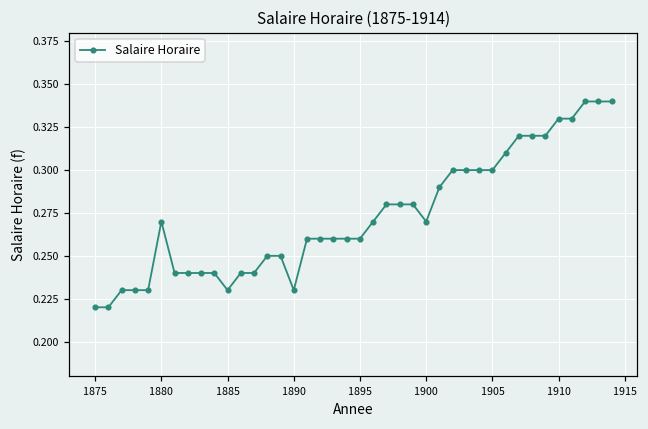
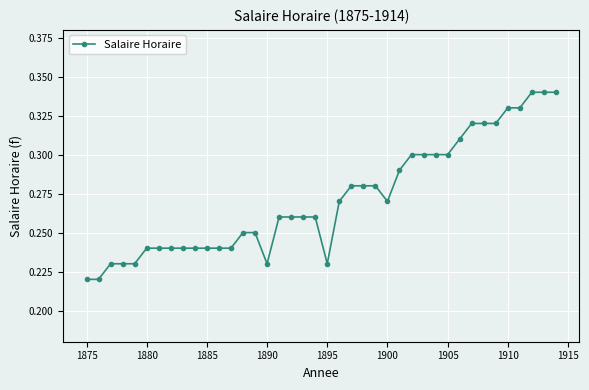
  {
    "1875": 0.22,
-   "1880": 0.27,
-   "1885": 0.23,
+   "1880": 0.24,
+   "1885": 0.24,
    "1890": 0.23,
-   "1895": 0.26,
+   "1895": 0.23,
    "1900": 0.27,
    "1905": 0.30,
    "1910": 0.33
  }
